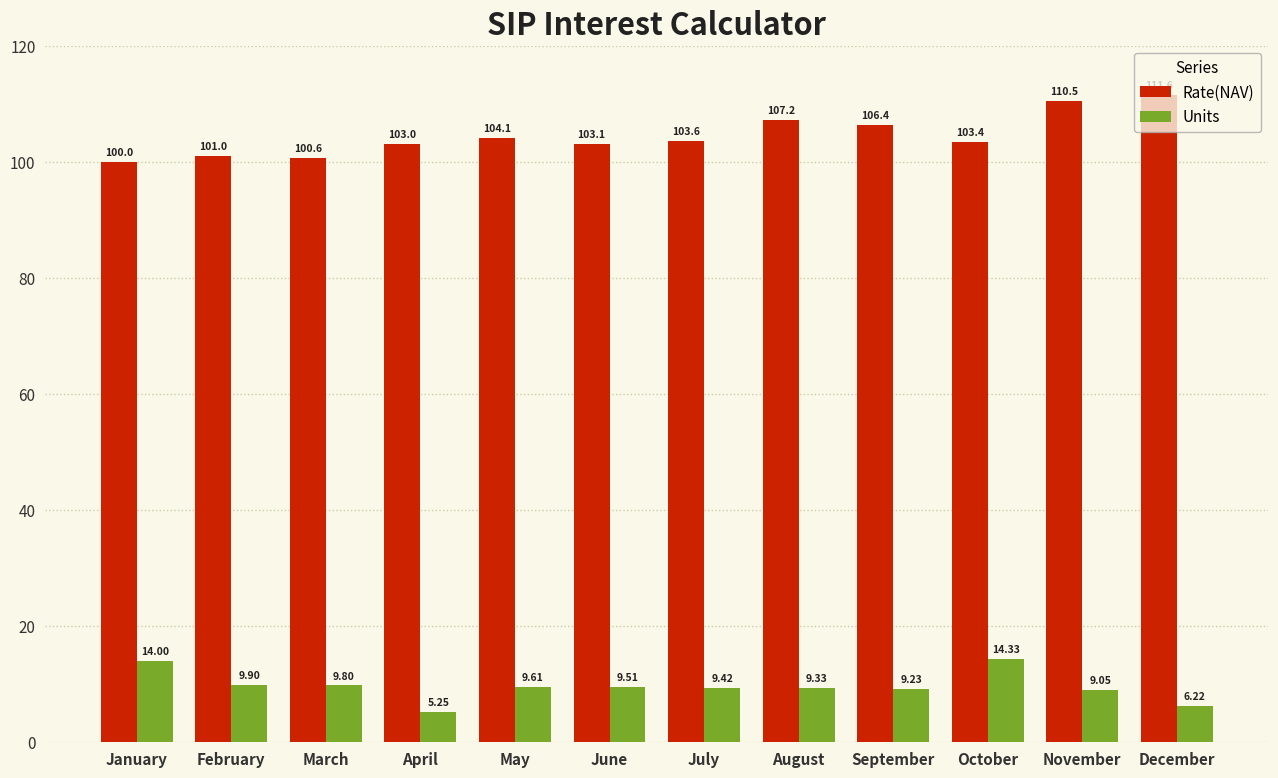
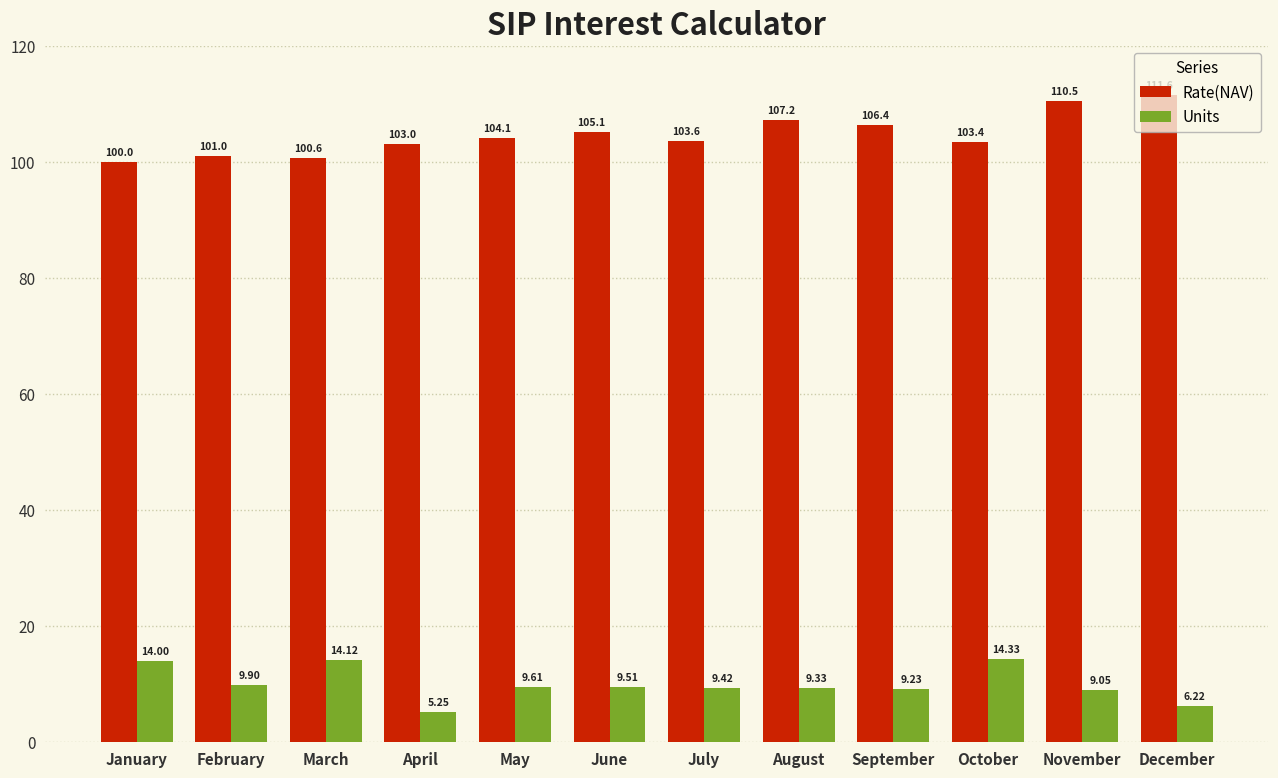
  {
    "Rate(NAV)": {
      "January": 100.0,
      "February": 101.0,
      "March": 100.6,
      "April": 103.0,
      "May": 104.1,
-     "June": 103.1,
+     "June": 105.1,
      "July": 103.6,
      "August": 107.2,
      "September": 106.4,
      "October": 103.4,
      "November": 110.5
    },
    "Units": {
      "January": 14.00,
      "February": 9.90,
-     "March": 9.80,
+     "March": 14.12,
      "April": 5.25,
      "May": 9.61,
      "June": 9.51,
      "July": 9.42,
      "August": 9.33,
      "September": 9.23,
      "October": 14.33,
      "November": 9.05,
      "December": 6.22
    }
  }
